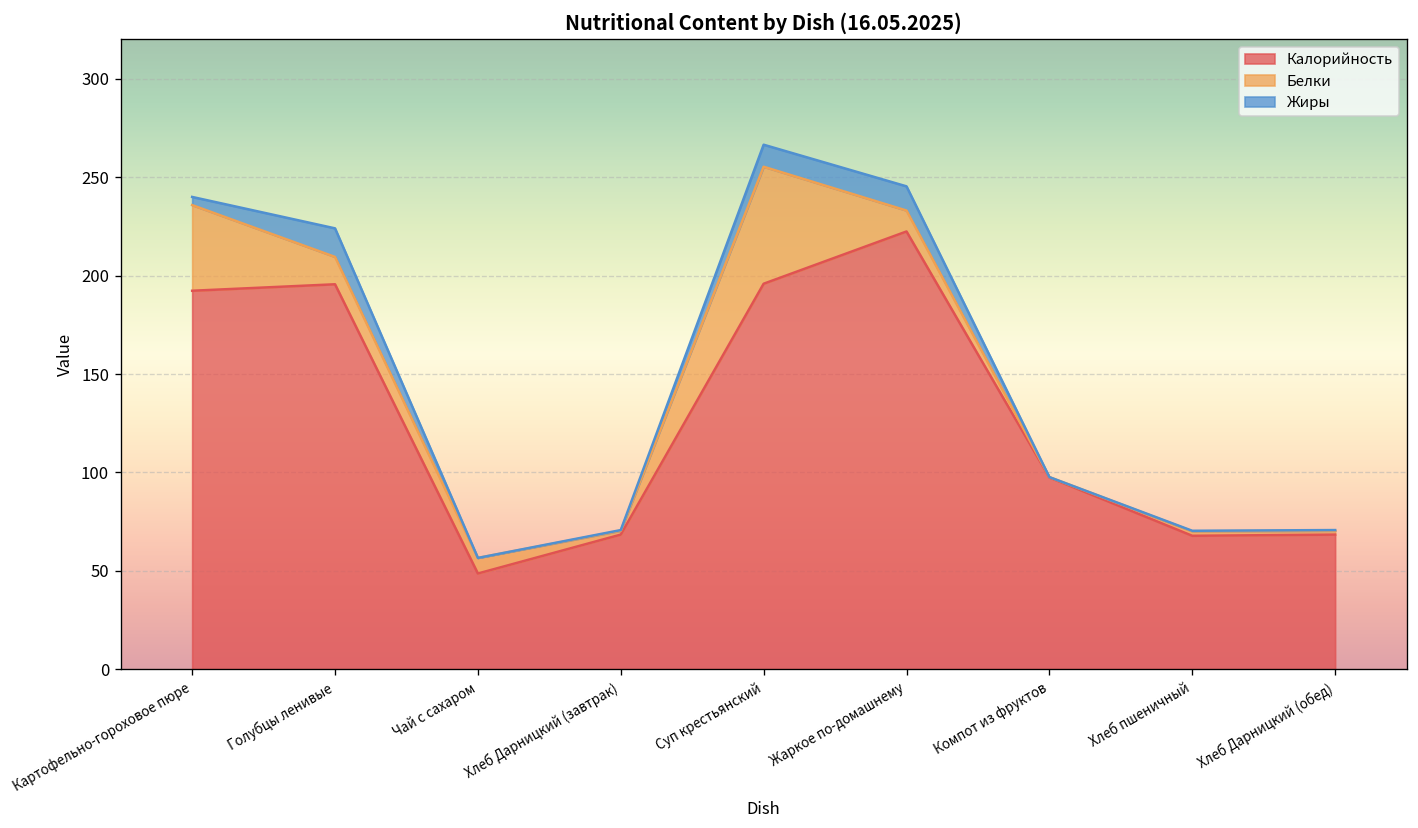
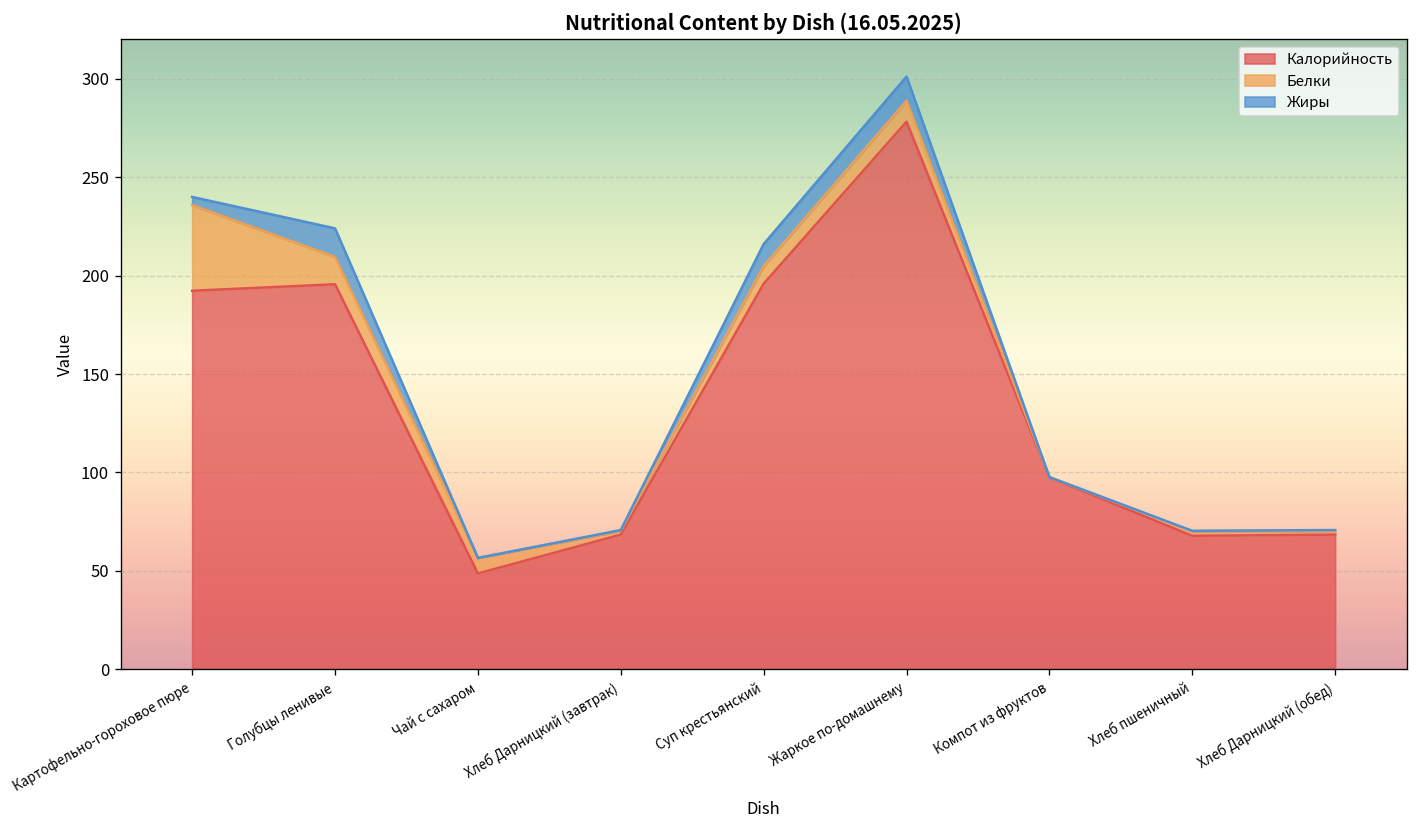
  {
    "Калорийность": {
      "Картофельно-гороховое пюре": 192,
      "Голубцы ленивые": 196,
      "Чай с сахаром": 49,
      "Хлеб Дарницкий (завтрак)": 68,
      "Суп крестьянский": 196,
-     "Жаркое по-домашнему": 222,
+     "Жаркое по-домашнему": 278,
      "Хлеб пшеничный": 68,
      "Хлеб Дарницкий (обед)": 68
    },
    "Белки": {
      "Картофельно-гороховое пюре": 44,
      "Голубцы ленивые": 14,
-     "Суп крестьянский": 59,
+     "Суп крестьянский": 9,
      "Жаркое по-домашнему": 11
    },
    "Жиры": {
      "Картофельно-гороховое пюре": 4,
      "Голубцы ленивые": 15,
      "Суп крестьянский": 11,
      "Жаркое по-домашнему": 12
    }
  }
